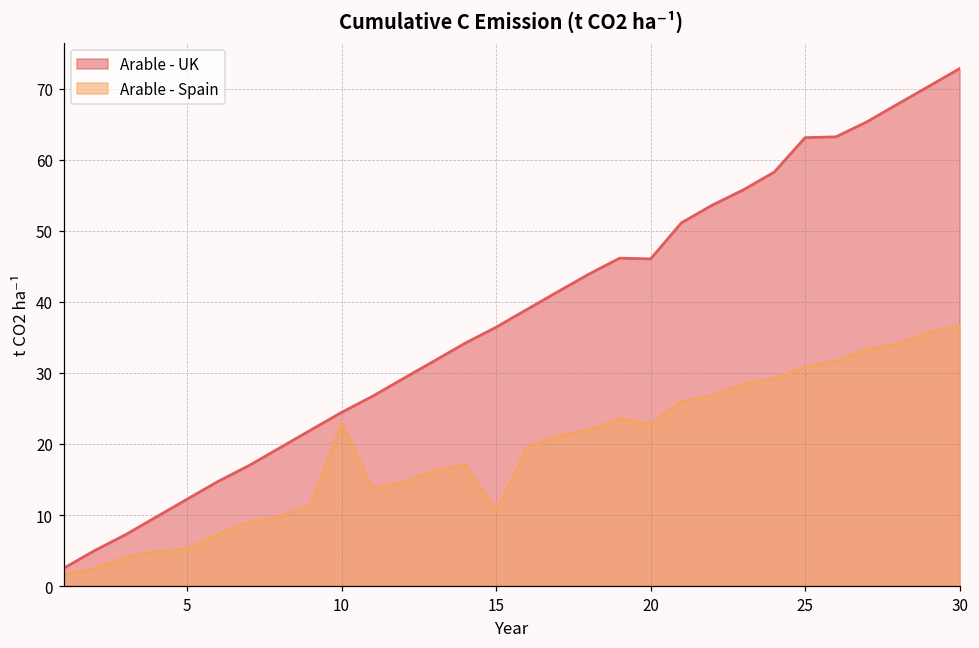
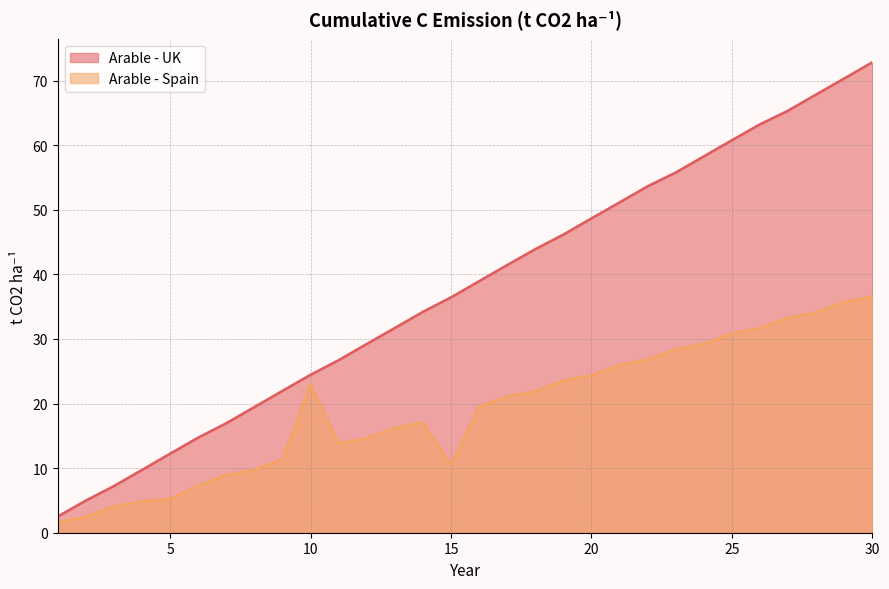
  {
    "Arable - UK": {
      "5": 12,
      "10": 24,
      "15": 36,
-     "20": 46,
-     "25": 63,
+     "20": 49,
+     "25": 61,
      "30": 73
    },
    "Arable - Spain": {
      "5": 5,
      "10": 23,
      "15": 11,
-     "20": 23,
+     "20": 24,
      "25": 31,
      "30": 37
    }
  }
